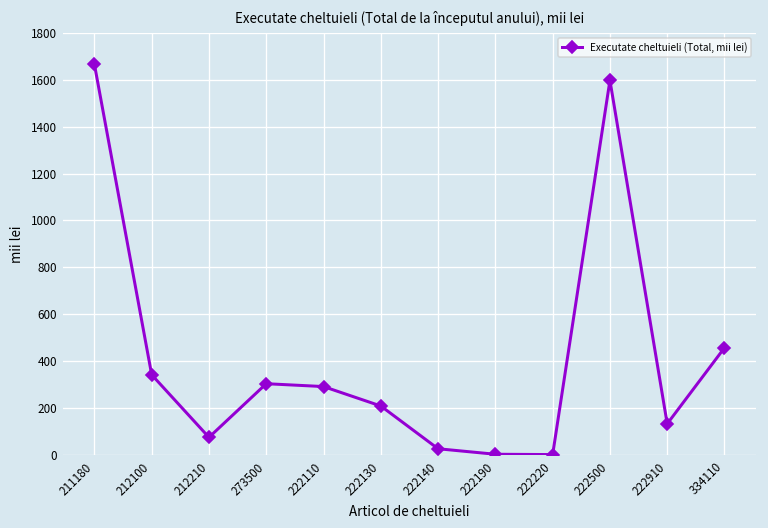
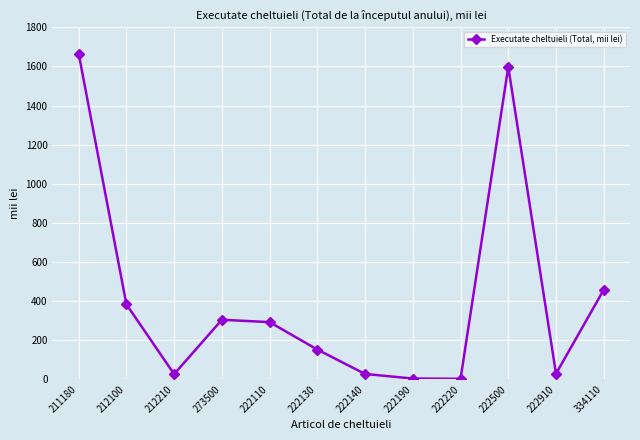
  {
    "211180": 1670,
-   "212100": 340,
-   "212210": 80,
+   "212100": 380,
+   "212210": 30,
    "273500": 300,
    "222110": 290,
-   "222130": 210,
+   "222130": 150,
    "222140": 30,
    "222190": 0,
    "222220": 0,
    "222500": 1600,
-   "222910": 130,
+   "222910": 30,
    "334110": 460
  }
